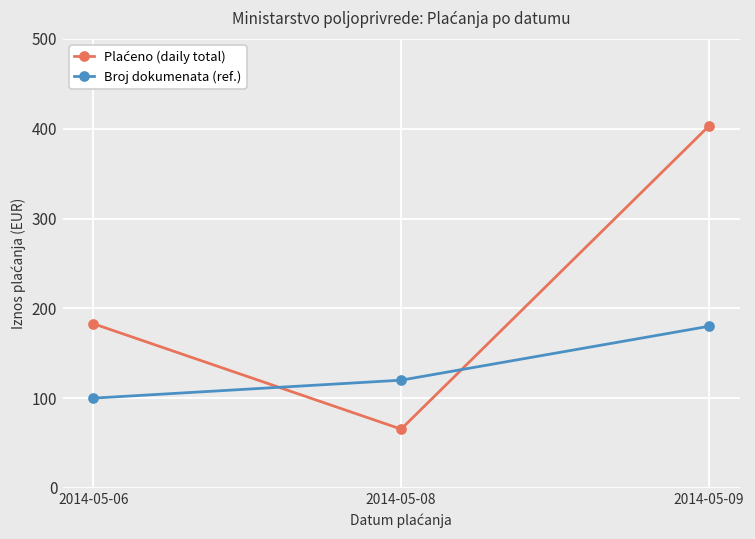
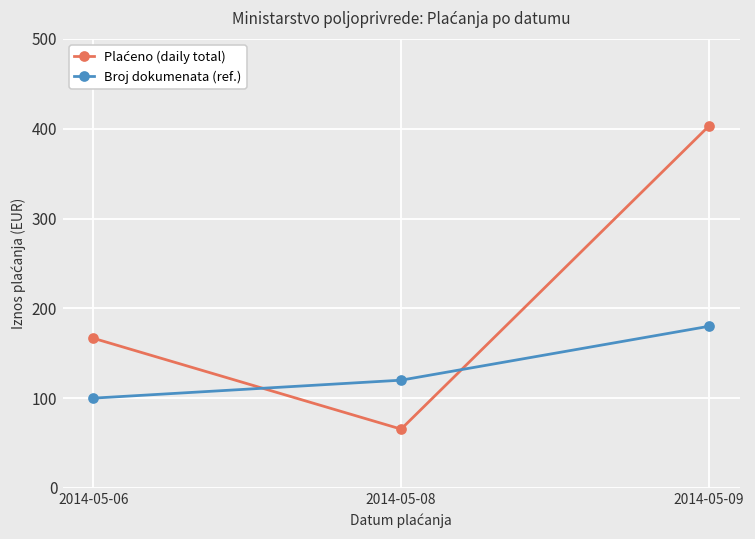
  {
    "Plaćeno (daily total)": {
-     "2014-05-06": 180,
+     "2014-05-06": 170,
      "2014-05-08": 70,
      "2014-05-09": 400
    },
    "Broj dokumenata (ref.)": {
      "2014-05-06": 100,
      "2014-05-08": 120,
      "2014-05-09": 180
    }
  }
